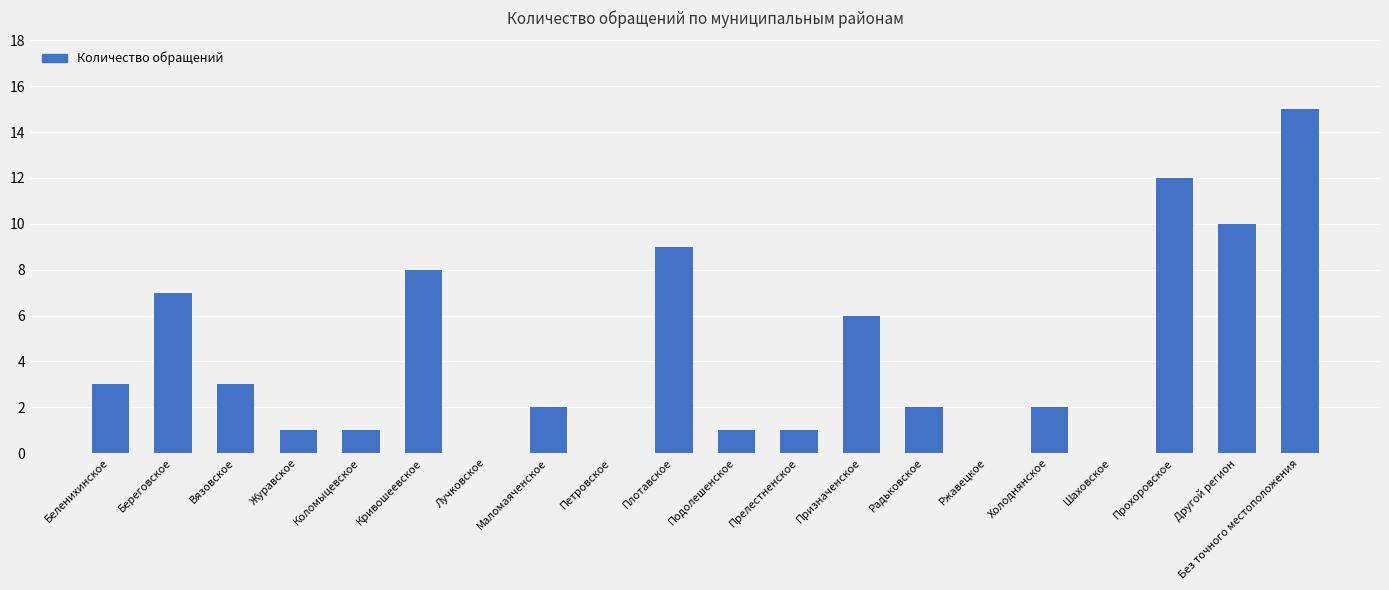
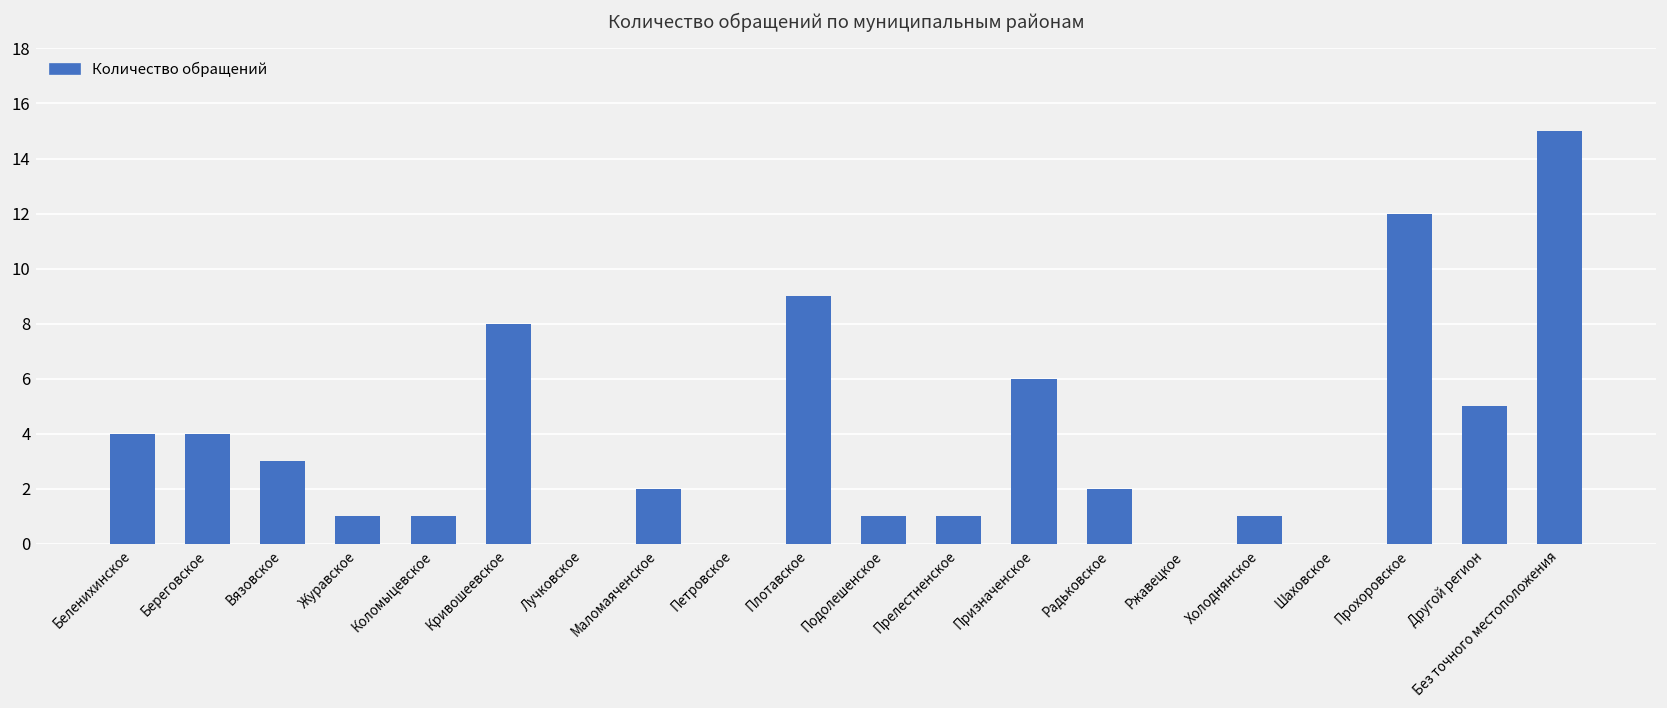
  {
-   "Беленихинское": 3,
-   "Береговское": 7,
+   "Беленихинское": 4,
+   "Береговское": 4,
    "Вязовское": 3,
    "Журавское": 1,
    "Коломыцевское": 1,
    "Кривошеевское": 8,
    "Лучковское": 0,
    "Маломаяченское": 2,
    "Петровское": 0,
    "Плотавское": 9,
    "Подолешенское": 1,
    "Прелестненское": 1,
    "Призначенское": 6,
    "Радьковское": 2,
    "Ржавецкое": 0,
-   "Холоднянское": 2,
+   "Холоднянское": 1,
    "Шаховское": 0,
    "Прохоровское": 12,
-   "Другой регион": 10,
+   "Другой регион": 5,
    "Без точного местоположения": 15
  }
